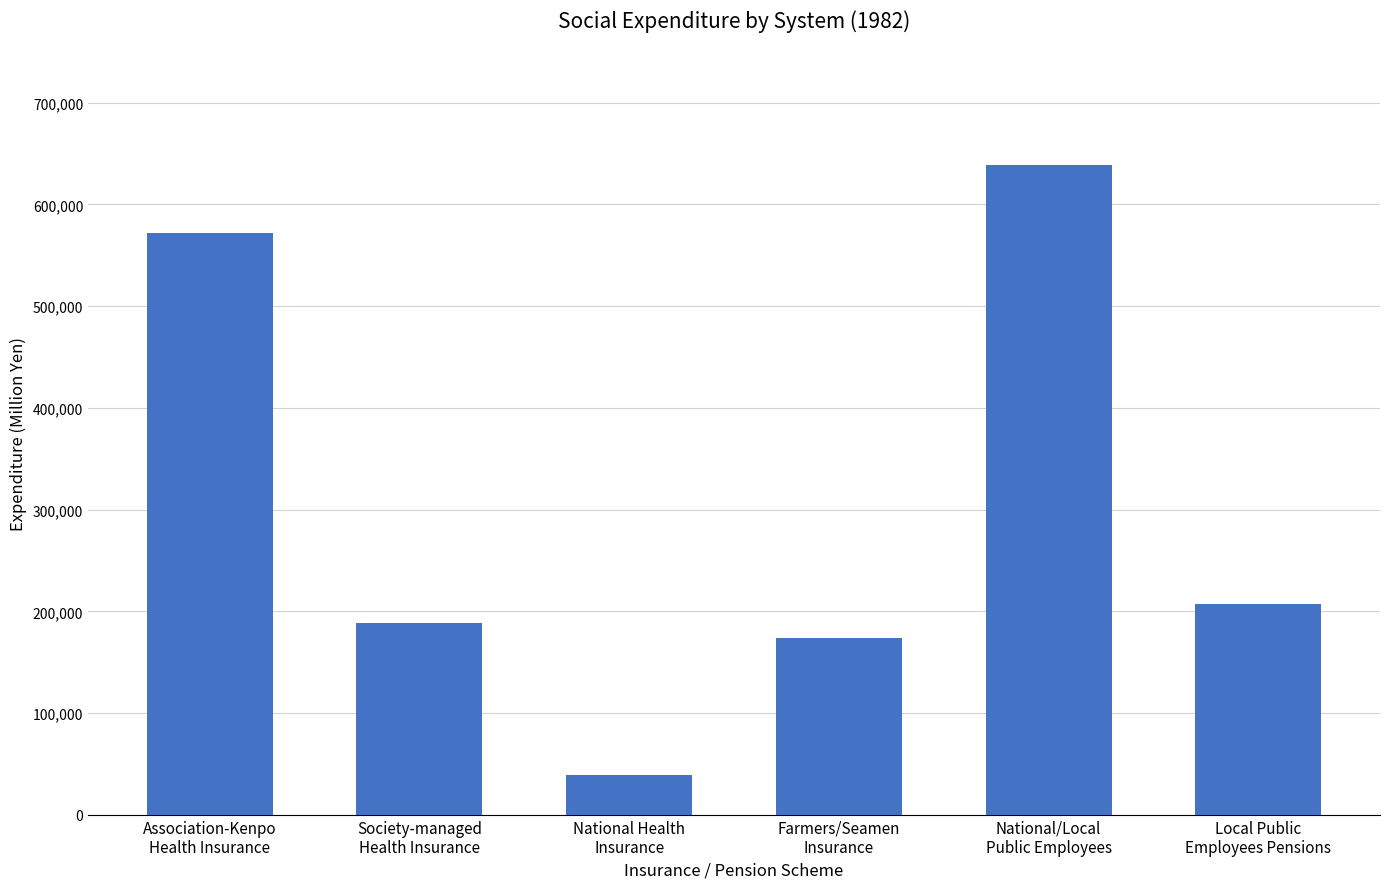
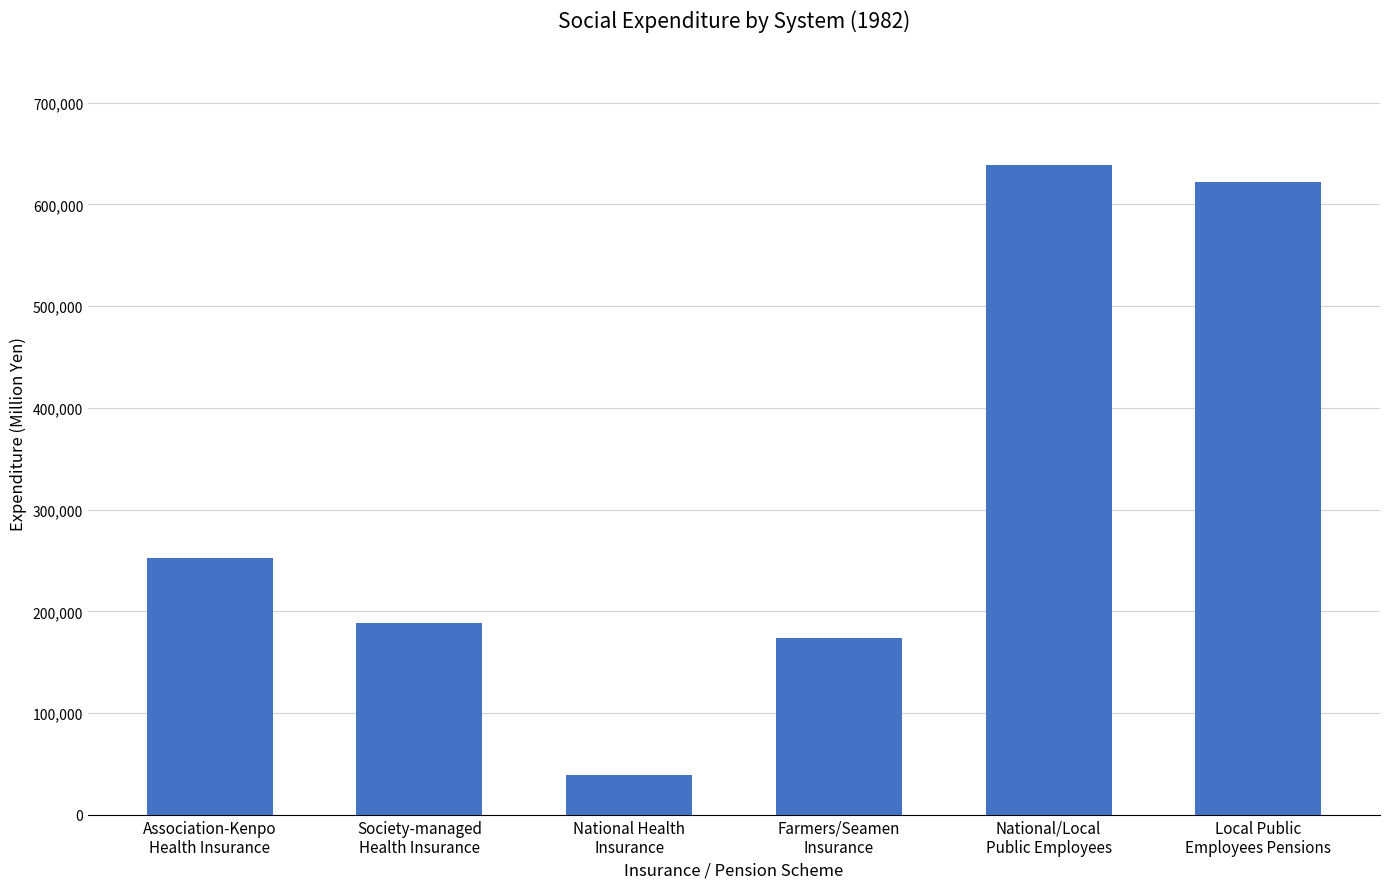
  {
-   "Association-Kenpo Health Insurance": "571,000",
+   "Association-Kenpo Health Insurance": "252,000",
    "Society-managed Health Insurance": "189,000",
    "National Health Insurance": "39,000",
    "Farmers/Seamen Insurance": "174,000",
    "National/Local Public Employees": "639,000",
-   "Local Public Employees Pensions": "208,000"
+   "Local Public Employees Pensions": "622,000"
  }
